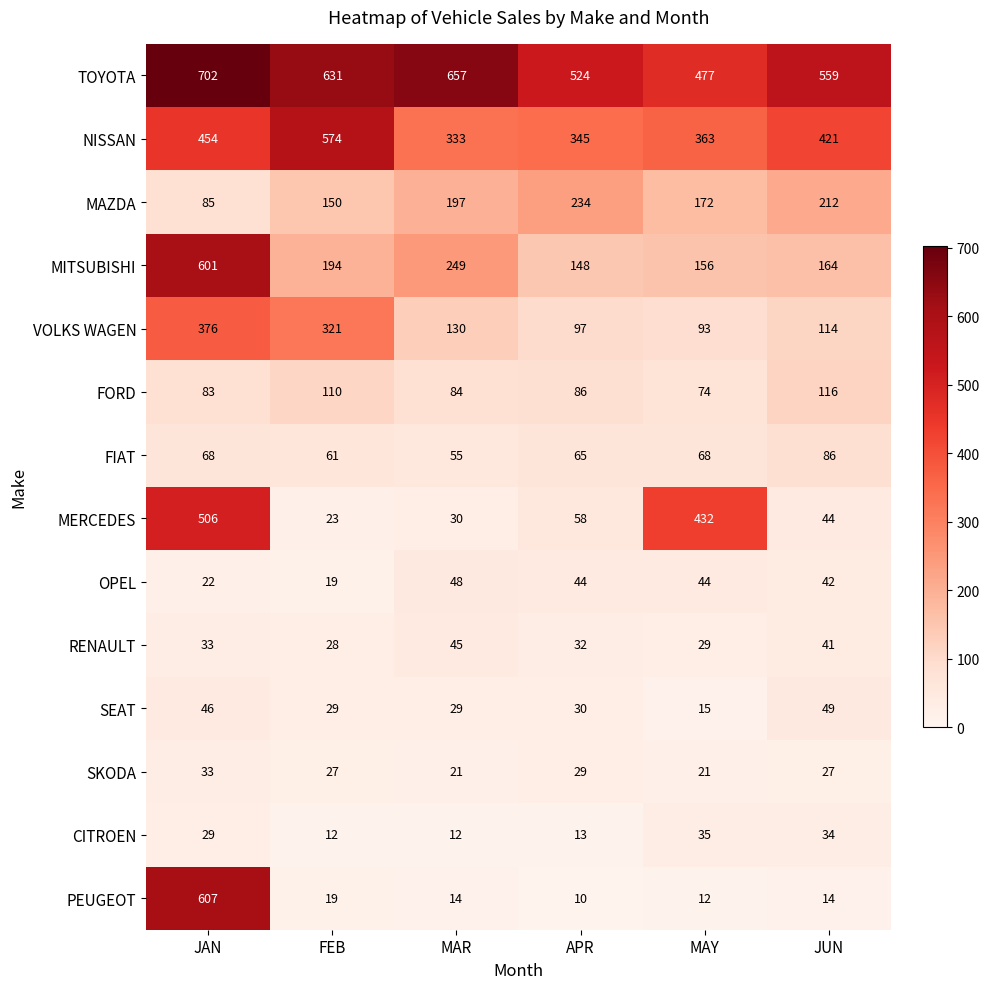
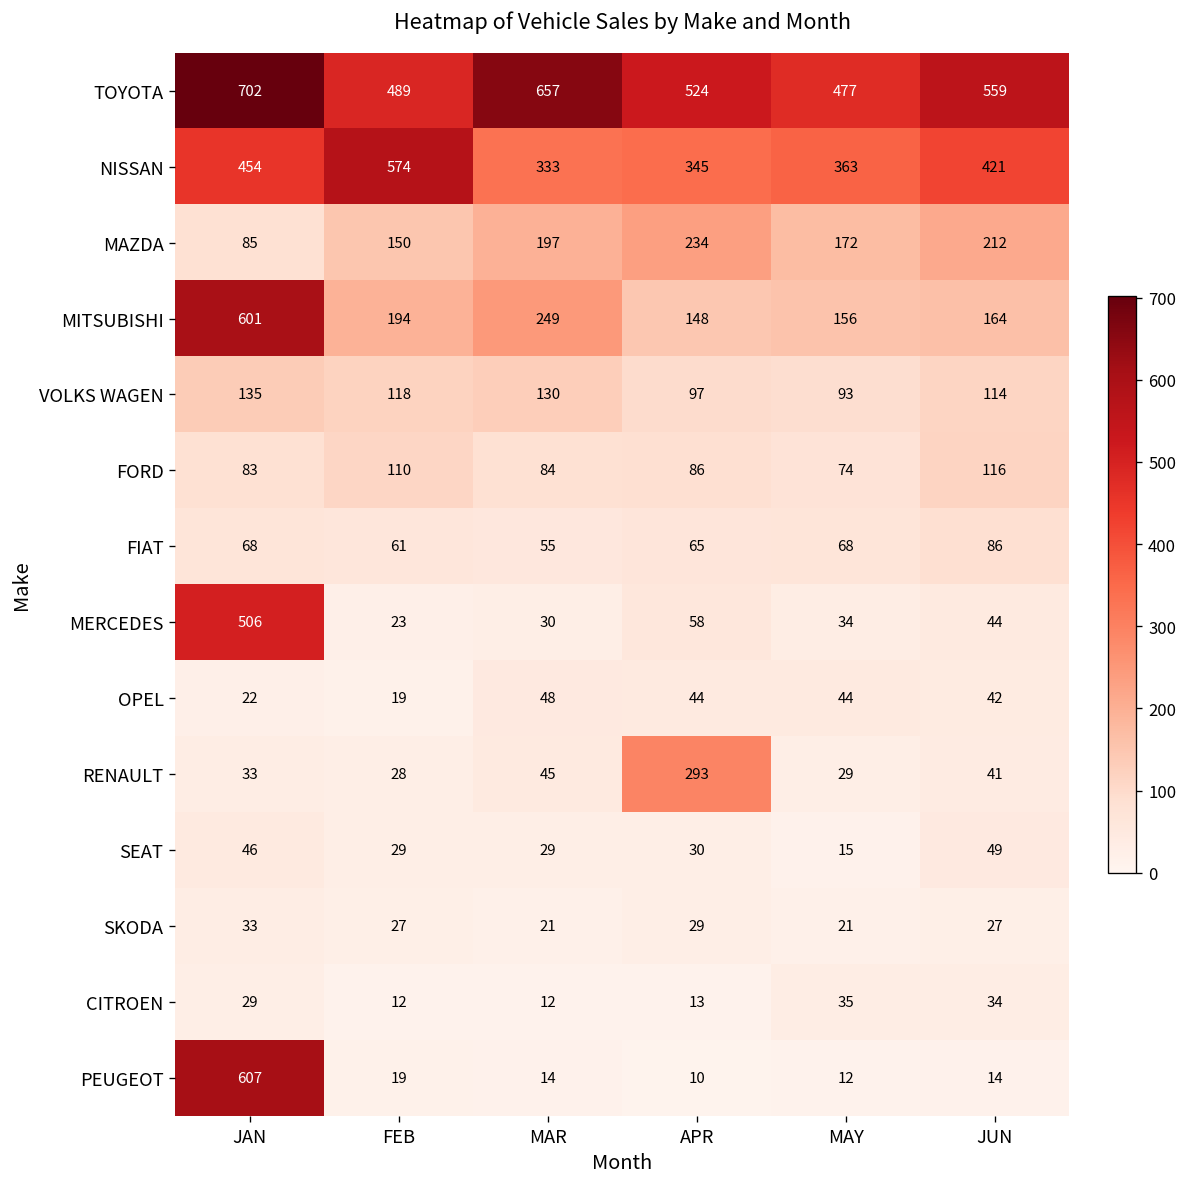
  {
    "TOYOTA": {
      "JAN": 702,
-     "FEB": 631,
+     "FEB": 489,
      "MAR": 657,
      "APR": 524,
      "MAY": 477,
      "JUN": 559
    },
    "NISSAN": {
      "JAN": 454,
      "FEB": 574,
      "MAR": 333,
      "APR": 345,
      "MAY": 363,
      "JUN": 421
    },
    "MAZDA": {
      "JAN": 85,
      "FEB": 150,
      "MAR": 197,
      "APR": 234,
      "MAY": 172,
      "JUN": 212
    },
    "MITSUBISHI": {
      "JAN": 601,
      "FEB": 194,
      "MAR": 249,
      "APR": 148,
      "MAY": 156,
      "JUN": 164
    },
    "VOLKS WAGEN": {
-     "JAN": 376,
-     "FEB": 321,
+     "JAN": 135,
+     "FEB": 118,
      "MAR": 130,
      "APR": 97,
      "MAY": 93,
      "JUN": 114
    },
    "FORD": {
      "JAN": 83,
      "FEB": 110,
      "MAR": 84,
      "APR": 86,
      "MAY": 74,
      "JUN": 116
    },
    "FIAT": {
      "JAN": 68,
      "FEB": 61,
      "MAR": 55,
      "APR": 65,
      "MAY": 68,
      "JUN": 86
    },
    "MERCEDES": {
      "JAN": 506,
      "FEB": 23,
      "MAR": 30,
      "APR": 58,
-     "MAY": 432,
+     "MAY": 34,
      "JUN": 44
    },
    "OPEL": {
      "JAN": 22,
      "FEB": 19,
      "MAR": 48,
      "APR": 44,
      "MAY": 44,
      "JUN": 42
    },
    "RENAULT": {
      "JAN": 33,
      "FEB": 28,
      "MAR": 45,
-     "APR": 32,
+     "APR": 293,
      "MAY": 29,
      "JUN": 41
    },
    "SEAT": {
      "JAN": 46,
      "FEB": 29,
      "MAR": 29,
      "APR": 30,
      "MAY": 15,
      "JUN": 49
    },
    "SKODA": {
      "JAN": 33,
      "FEB": 27,
      "MAR": 21,
      "APR": 29,
      "MAY": 21,
      "JUN": 27
    },
    "CITROEN": {
      "JAN": 29,
      "FEB": 12,
      "MAR": 12,
      "APR": 13,
      "MAY": 35,
      "JUN": 34
    },
    "PEUGEOT": {
      "JAN": 607,
      "FEB": 19,
      "MAR": 14,
      "APR": 10,
      "MAY": 12,
      "JUN": 14
    }
  }
